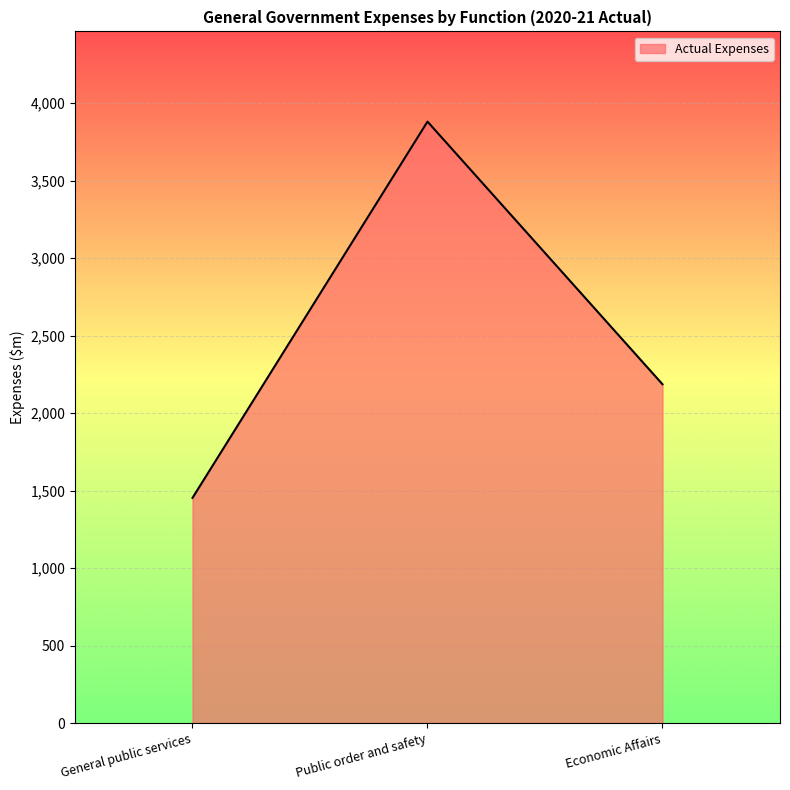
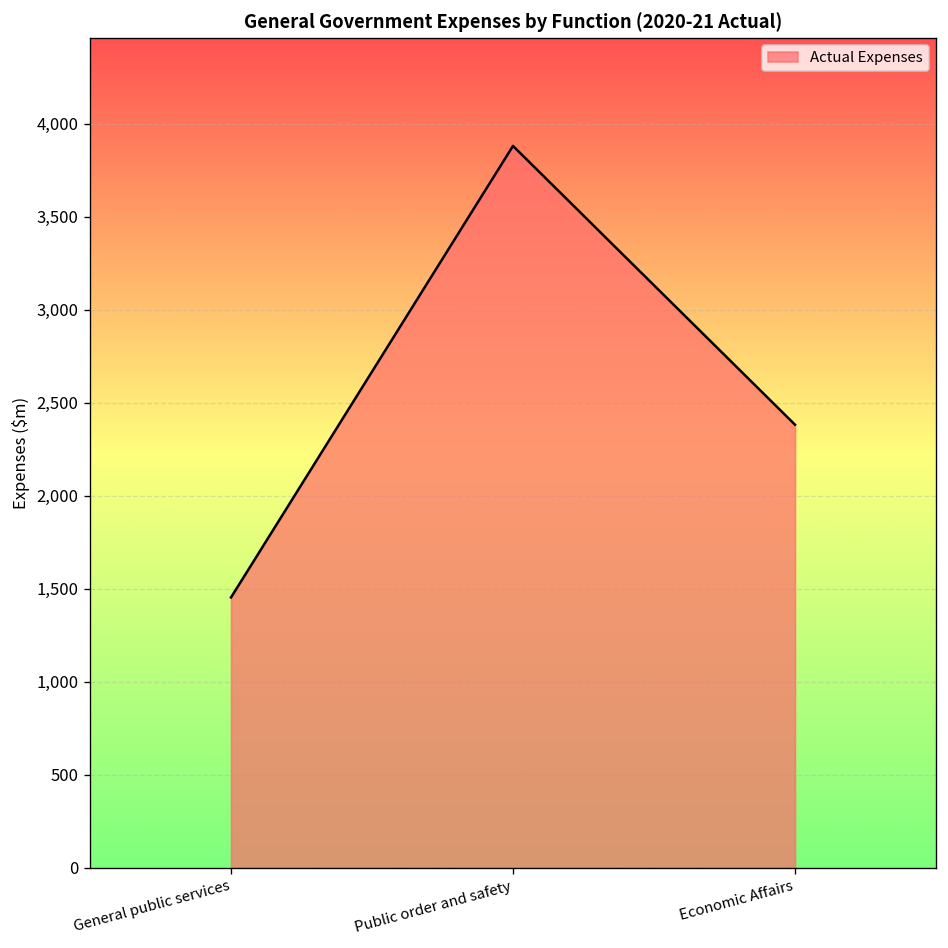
  {
    "General public services": "1,450",
    "Public order and safety": "3,880",
-   "Economic Affairs": "2,190"
+   "Economic Affairs": "2,380"
  }
